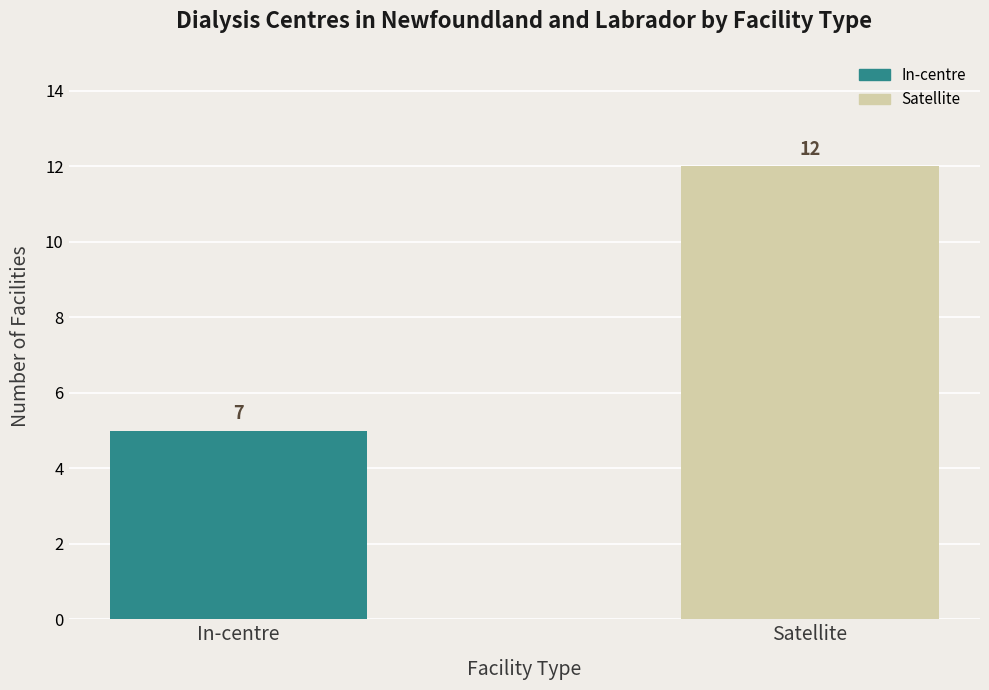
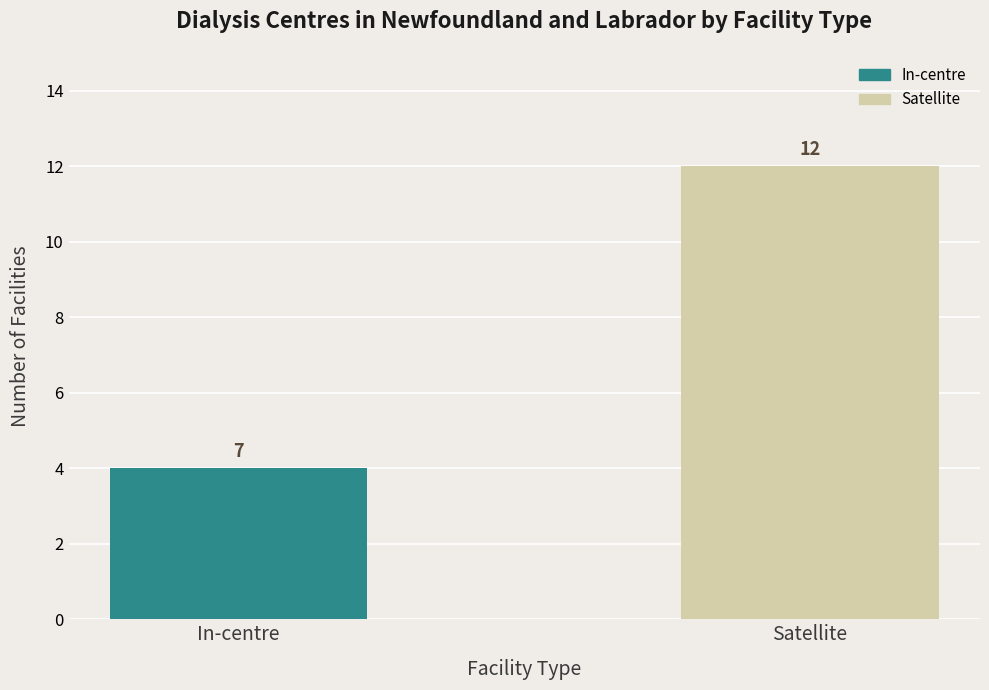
  {
-   "In-centre": 5
+   "In-centre": 4
  }
